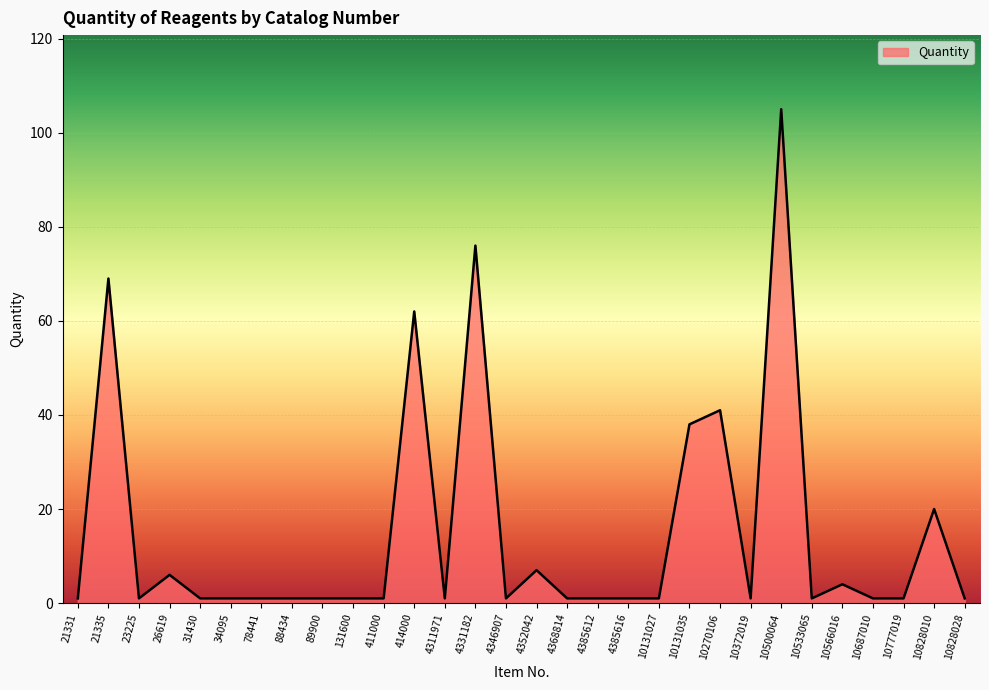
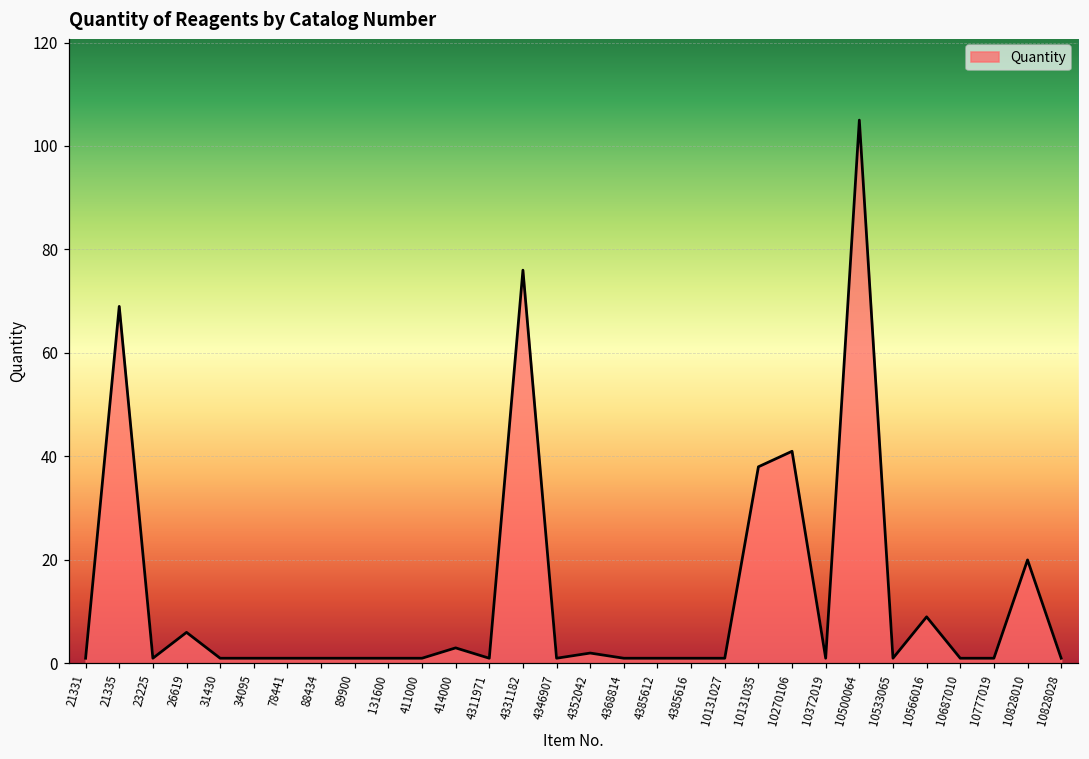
  {
    "21331": 1,
    "21335": 69,
    "23225": 1,
    "26619": 6,
    "31430": 1,
    "34095": 1,
    "78441": 1,
    "88434": 1,
    "89900": 1,
    "131600": 1,
    "411000": 1,
-   "414000": 62,
+   "414000": 3,
    "4311971": 1,
    "4331182": 76,
    "4346907": 1,
-   "4352042": 7,
+   "4352042": 2,
    "4368814": 1,
    "4385612": 1,
    "4385616": 1,
    "10131027": 1,
    "10131035": 38,
    "10270106": 41,
    "10372019": 1,
    "10500064": 105,
    "10533065": 1,
-   "10566016": 4,
+   "10566016": 9,
    "10687010": 1,
    "10777019": 1,
    "10828010": 20,
    "10828028": 1
  }
